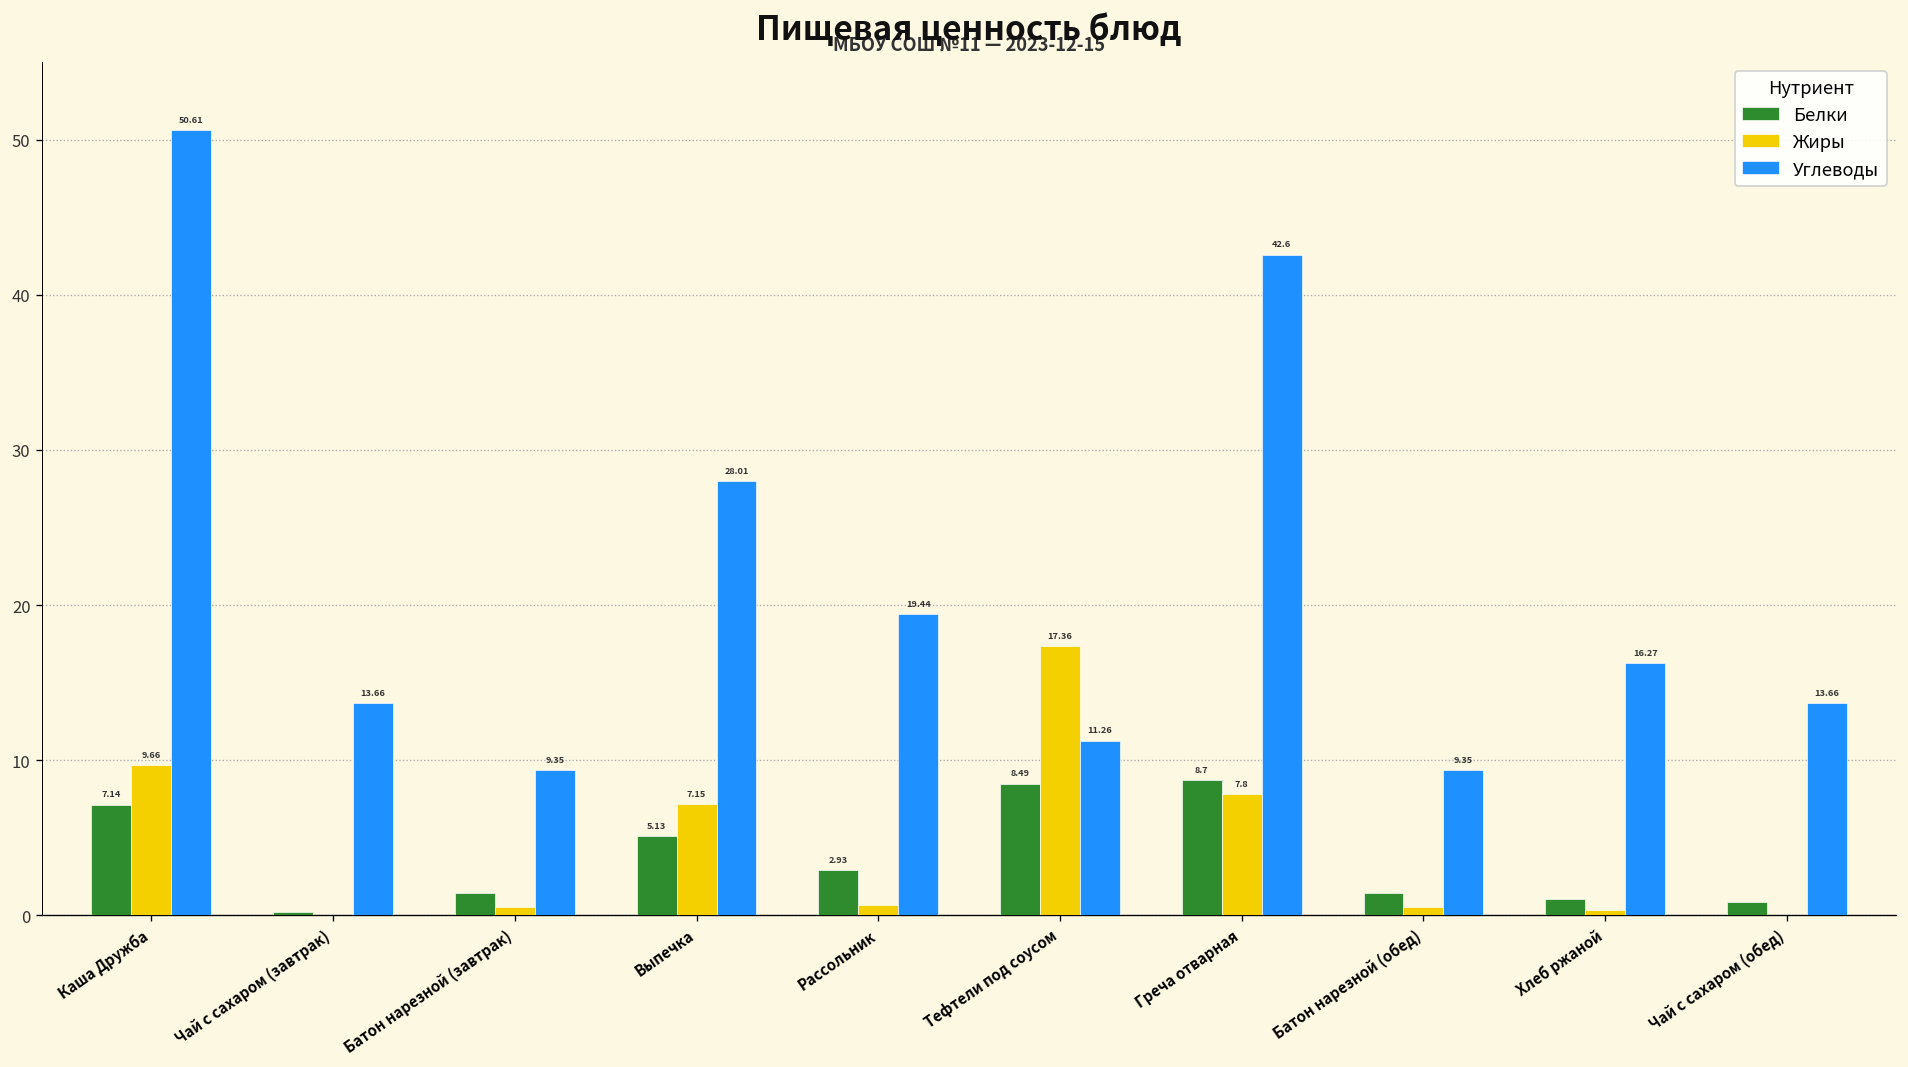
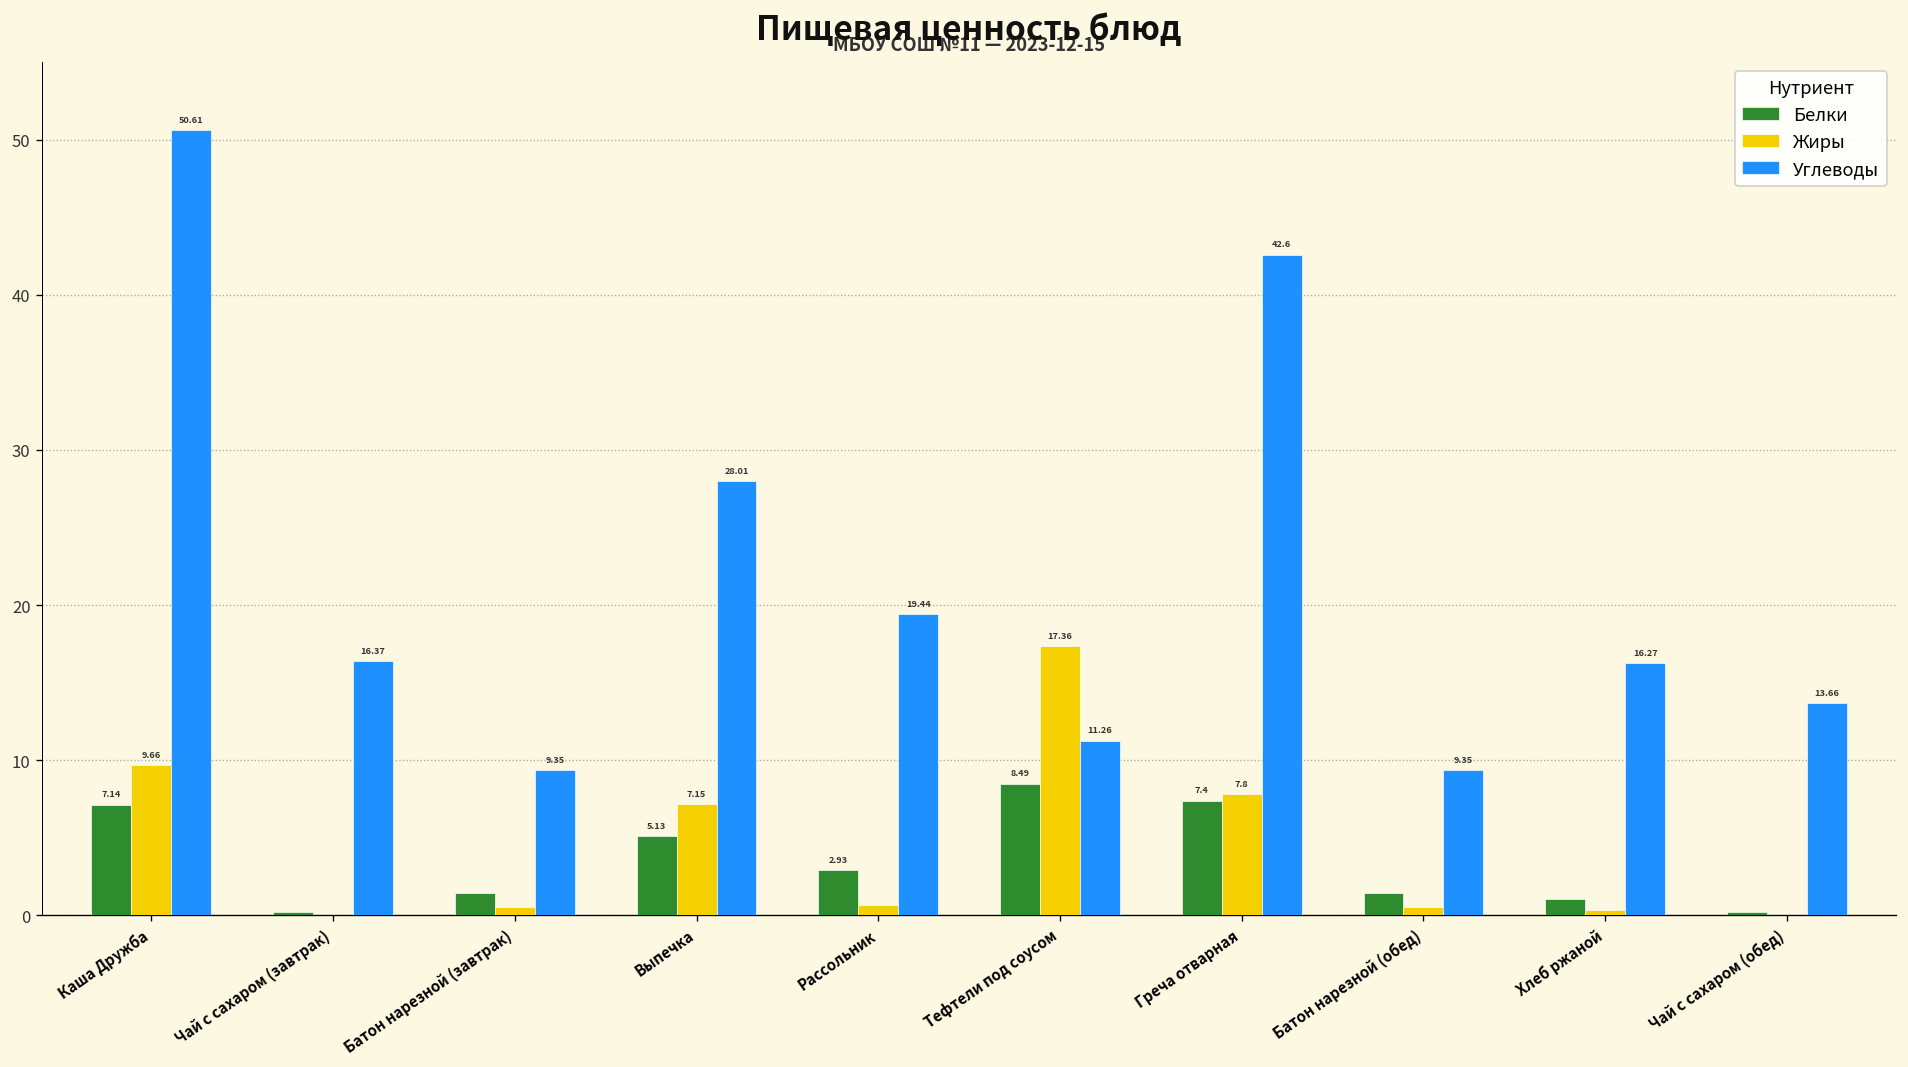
  {
    "Белки": {
      "Каша Дружба": 7.14,
      "Выпечка": 5.13,
      "Рассольник": 2.93,
      "Тефтели под соусом": 8.49,
-     "Греча отварная": 8.7,
-     "Чай с сахаром (обед)": 0.8
+     "Греча отварная": 7.4,
+     "Чай с сахаром (обед)": 0.2
    },
    "Жиры": {
      "Каша Дружба": 9.66,
      "Выпечка": 7.15,
      "Тефтели под соусом": 17.36,
      "Греча отварная": 7.8
    },
    "Углеводы": {
      "Каша Дружба": 50.61,
-     "Чай с сахаром (завтрак)": 13.66,
+     "Чай с сахаром (завтрак)": 16.37,
      "Батон нарезной (завтрак)": 9.35,
      "Выпечка": 28.01,
      "Рассольник": 19.44,
      "Тефтели под соусом": 11.26,
      "Греча отварная": 42.6,
      "Батон нарезной (обед)": 9.35,
      "Хлеб ржаной": 16.27,
      "Чай с сахаром (обед)": 13.66
    }
  }
